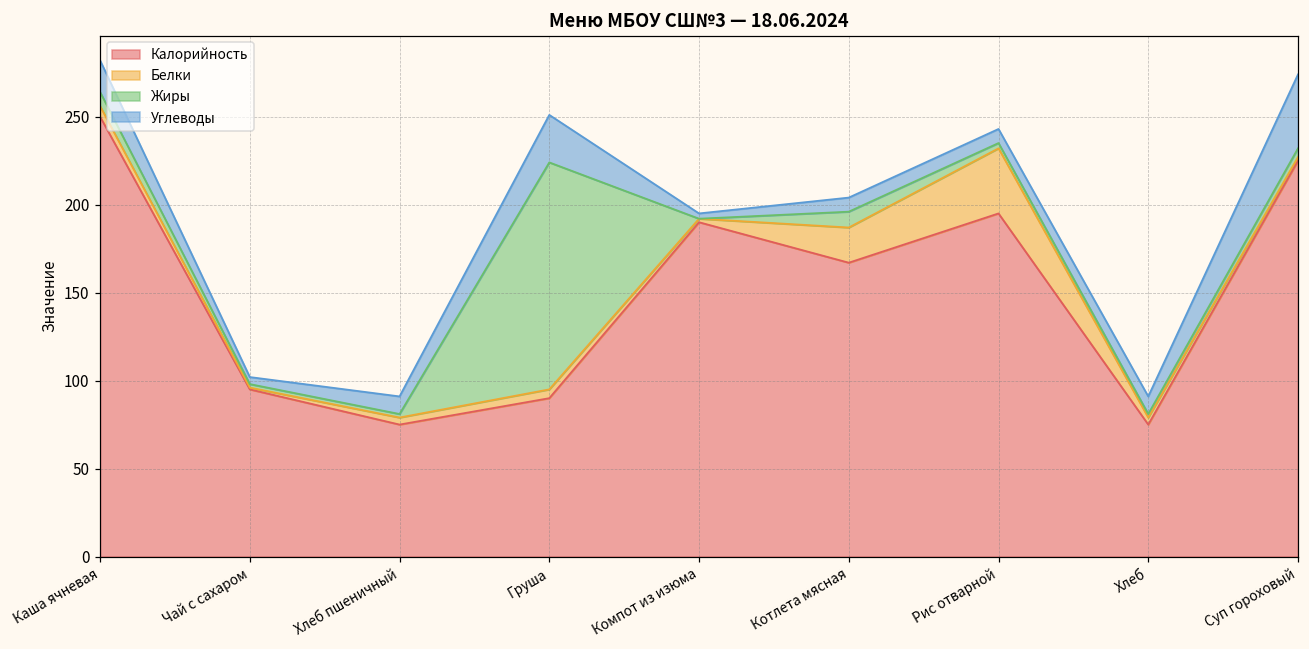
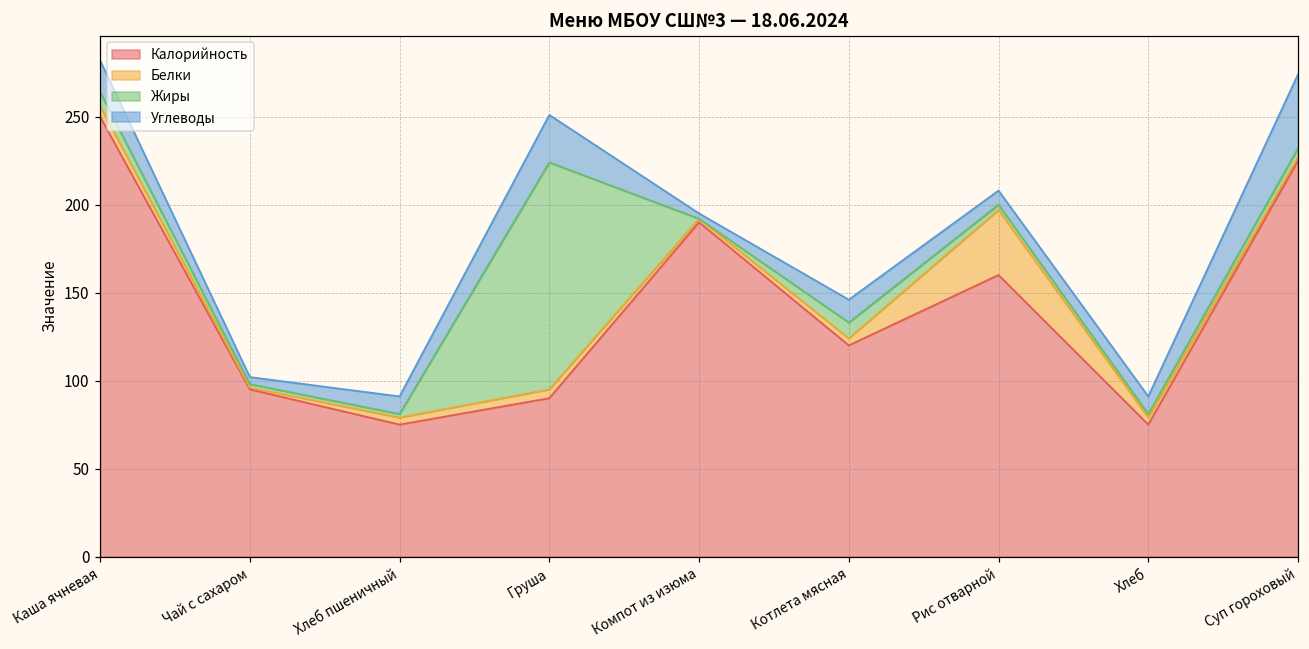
  {
    "Калорийность": {
      "Каша ячневая": 250,
      "Хлеб пшеничный": 75,
      "Груша": 90,
      "Компот из изюма": 190,
-     "Котлета мясная": 167,
-     "Рис отварной": 195,
+     "Котлета мясная": 120,
+     "Рис отварной": 160,
      "Хлеб": 75,
      "Суп гороховый": 225
    },
    "Белки": {
      "Каша ячневая": 6,
      "Хлеб пшеничный": 4,
      "Груша": 5,
-     "Котлета мясная": 20,
+     "Котлета мясная": 4,
      "Рис отварной": 37,
      "Хлеб": 4,
      "Суп гороховый": 2
    },
    "Жиры": {
      "Каша ячневая": 8,
      "Чай с сахаром": 2,
      "Хлеб пшеничный": 2,
      "Груша": 129,
      "Котлета мясная": 9,
      "Рис отварной": 3,
      "Хлеб": 2,
      "Суп гороховый": 5
    },
    "Углеводы": {
      "Каша ячневая": 18,
      "Чай с сахаром": 4,
      "Хлеб пшеничный": 10,
      "Груша": 27,
      "Компот из изюма": 3,
-     "Котлета мясная": 8,
+     "Котлета мясная": 13,
      "Рис отварной": 8,
      "Хлеб": 10,
      "Суп гороховый": 42
    }
  }
